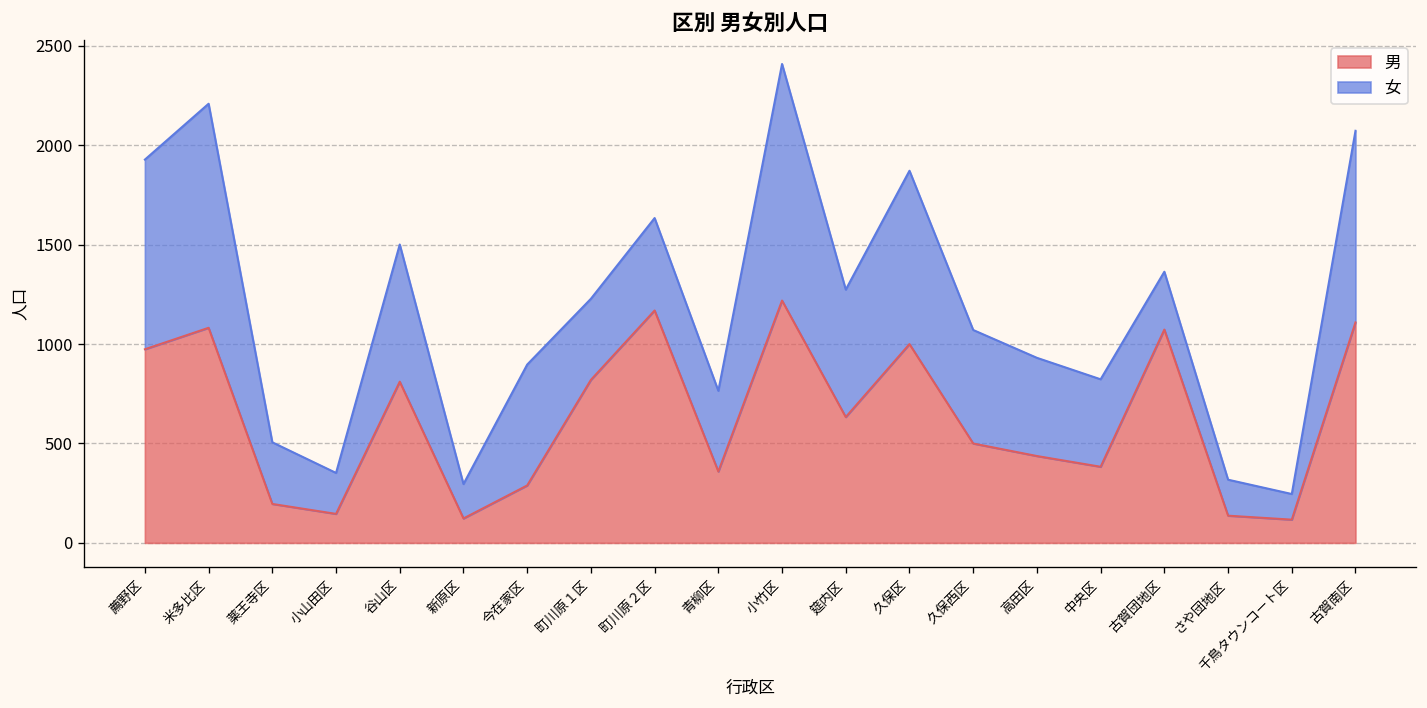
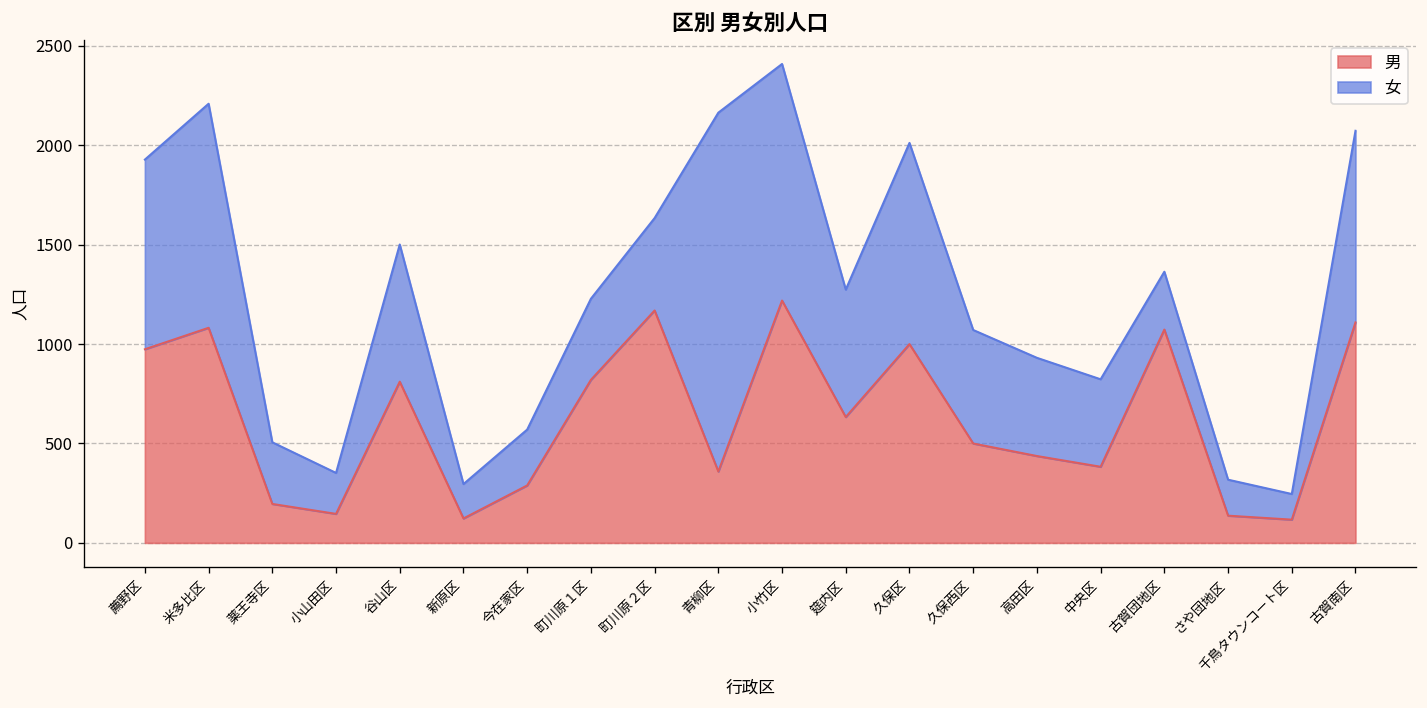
  {
    "男": {
      "薦野区": 970,
      "米多比区": 1080,
      "薬王寺区": 200,
      "小山田区": 150,
      "谷山区": 810,
      "新原区": 120,
      "今在家区": 290,
      "町川原１区": 820,
      "町川原２区": 1170,
      "青柳区": 360,
      "小竹区": 1220,
      "筵内区": 630,
      "久保区": 1000,
      "久保西区": 500,
      "高田区": 440,
      "中央区": 380,
      "古賀団地区": 1070,
      "さや団地区": 140,
      "千鳥タウンコート区": 120,
      "古賀南区": 1110
    },
    "女": {
      "薦野区": 950,
      "米多比区": 1130,
      "薬王寺区": 310,
      "小山田区": 210,
      "谷山区": 690,
      "新原区": 170,
-     "今在家区": 610,
+     "今在家区": 280,
      "町川原１区": 410,
      "町川原２区": 470,
-     "青柳区": 410,
+     "青柳区": 1810,
      "小竹区": 1190,
      "筵内区": 640,
-     "久保区": 870,
+     "久保区": 1010,
      "久保西区": 570,
      "高田区": 490,
      "中央区": 440,
      "古賀団地区": 290,
      "さや団地区": 180,
      "千鳥タウンコート区": 130,
      "古賀南区": 960
    }
  }
